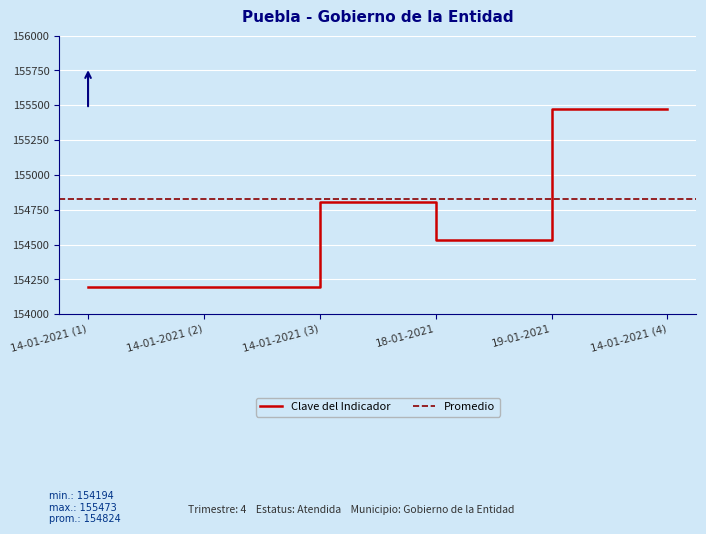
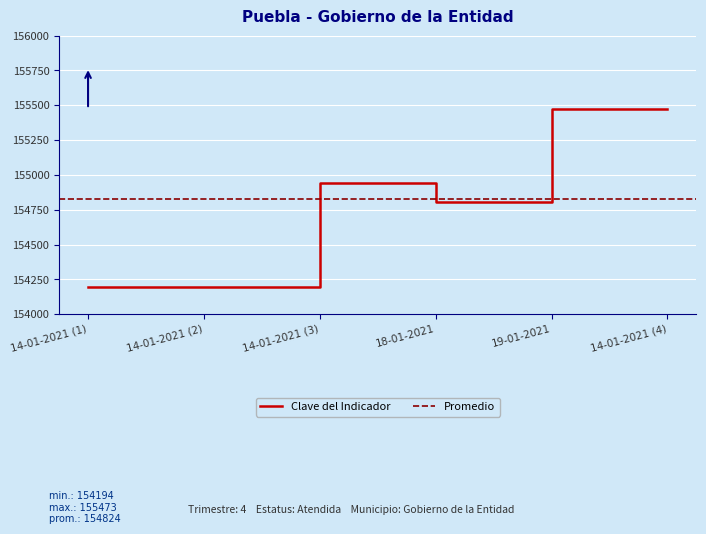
  {
    "14-01-2021 (1)": 154190,
    "14-01-2021 (2)": 154190,
-   "14-01-2021 (3)": 154800,
-   "18-01-2021": 154530,
+   "14-01-2021 (3)": 154940,
+   "18-01-2021": 154800,
    "19-01-2021": 155470,
    "14-01-2021 (4)": 155470
  }
